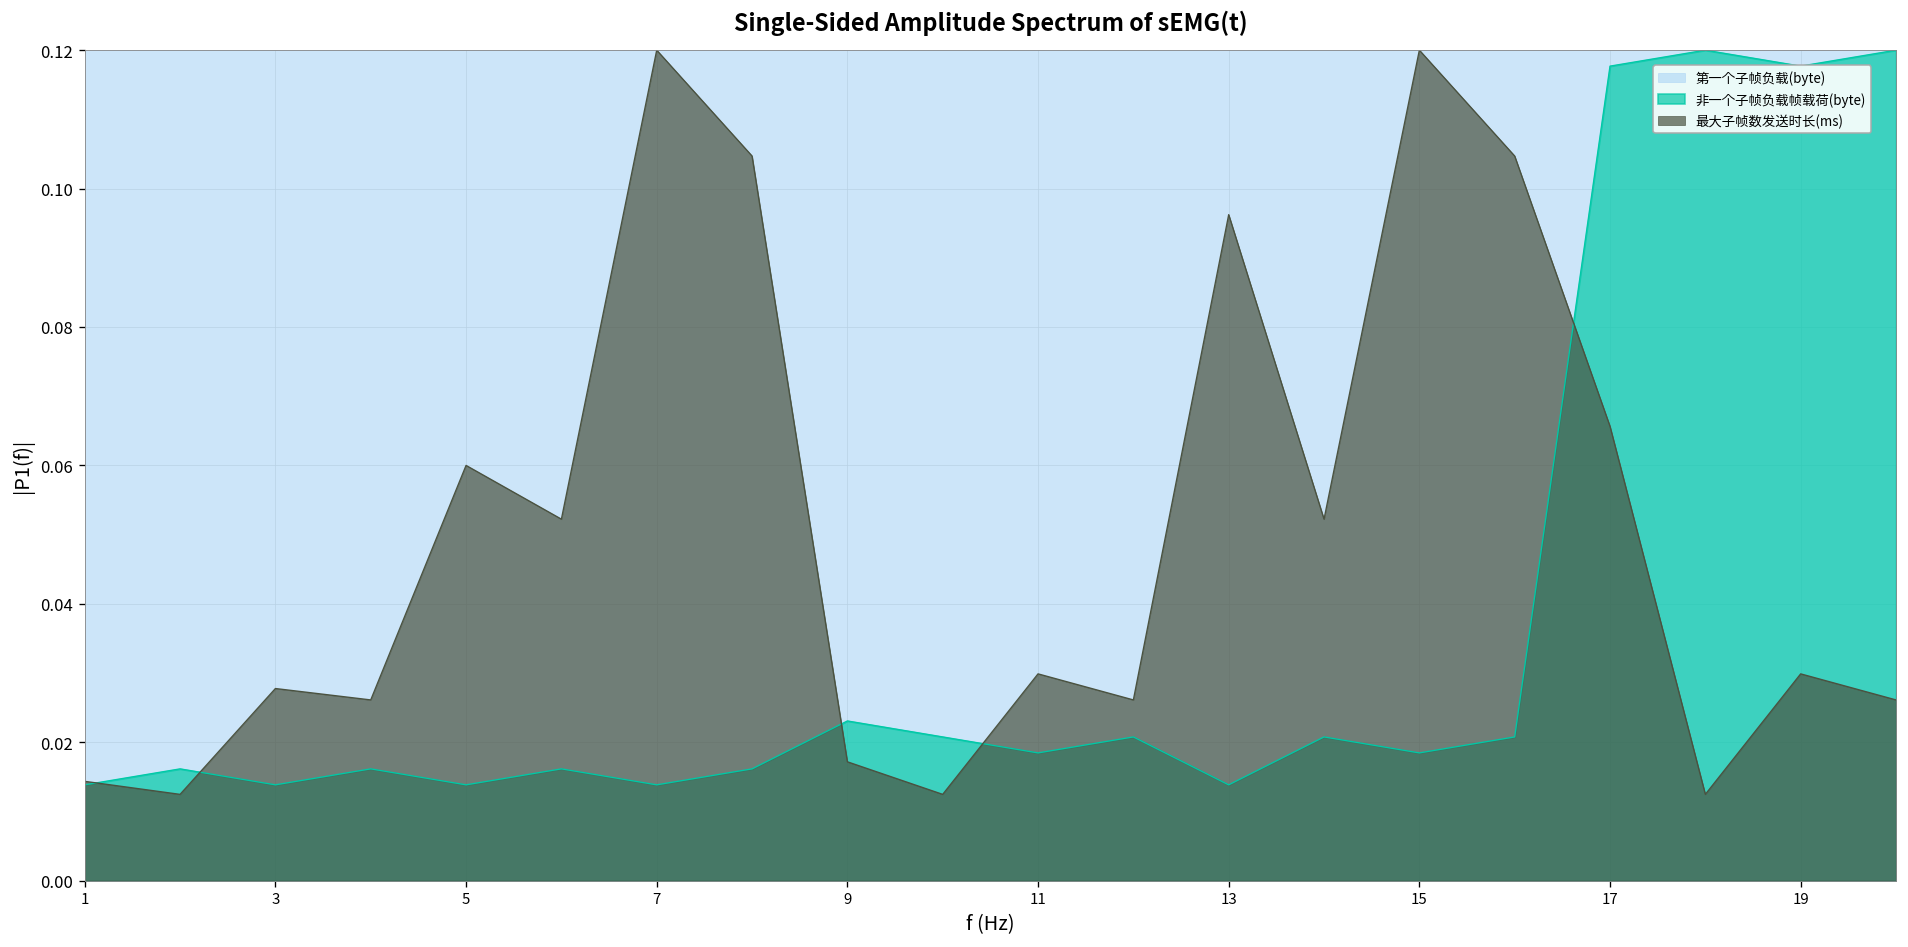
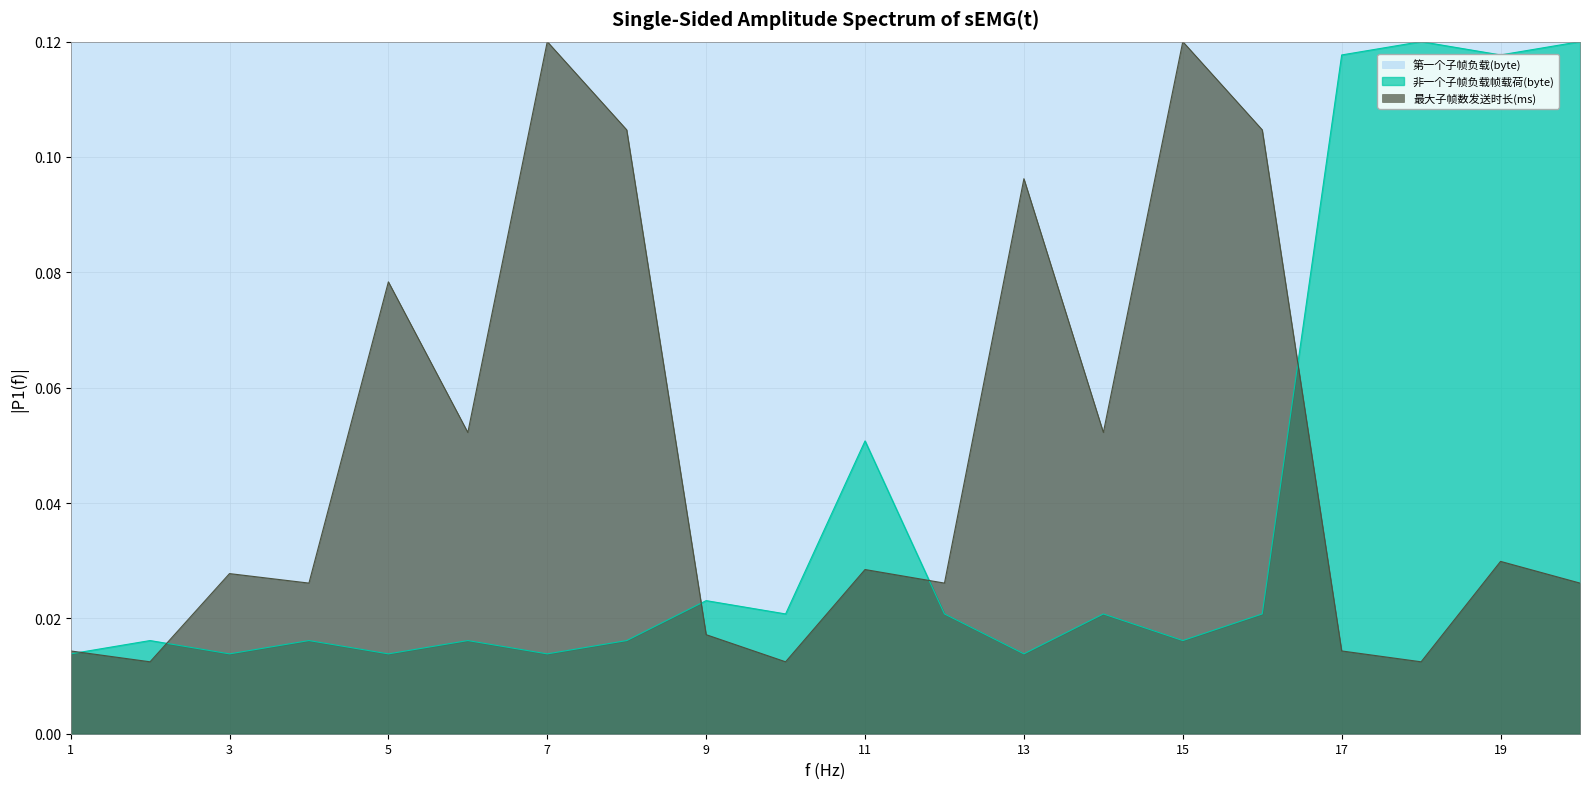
  {
    "第一个子帧负载(byte)": {
      "1": 0.120,
      "3": 0.120,
      "5": 0.120,
      "9": 0.120,
      "11": 0.120,
      "13": 0.120,
      "17": 0.120,
      "19": 0.120
    },
    "非一个子帧负载帧载荷(byte)": {
      "1": 0.014,
      "3": 0.014,
      "5": 0.014,
      "7": 0.014,
      "9": 0.023,
-     "11": 0.018,
+     "11": 0.051,
      "13": 0.014,
-     "15": 0.018,
+     "15": 0.016,
      "17": 0.118
    },
    "最大子帧数发送时长(ms)": {
      "1": 0.014,
      "3": 0.028,
-     "5": 0.060,
+     "5": 0.078,
      "9": 0.017,
-     "11": 0.030,
+     "11": 0.028,
      "13": 0.096,
-     "17": 0.066,
+     "17": 0.014,
      "19": 0.030
    }
  }
